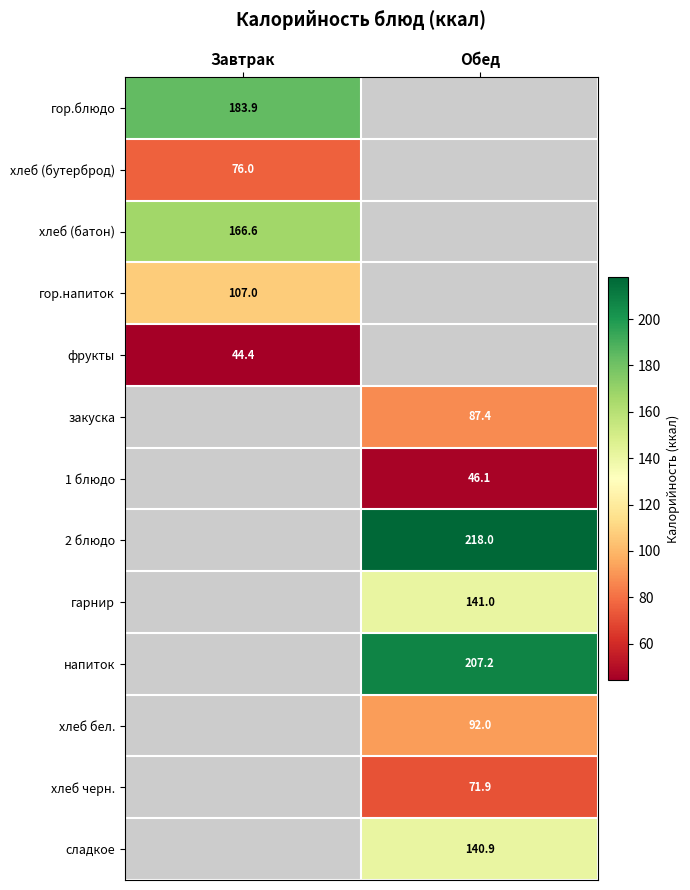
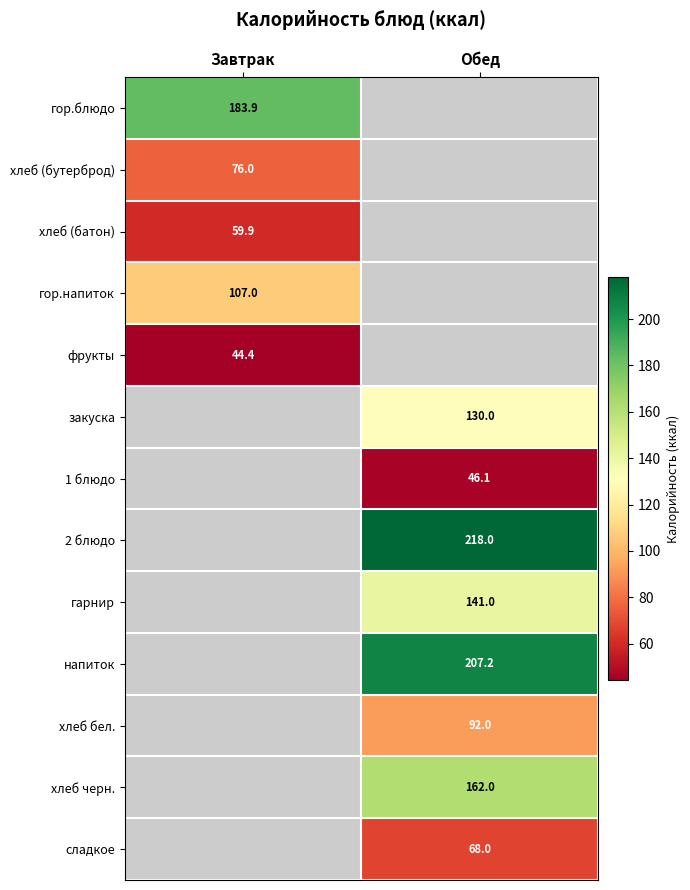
  {
    "гор.блюдо": {
      "Завтрак": 183.9
    },
    "хлеб (бутерброд)": {
      "Завтрак": 76.0
    },
    "хлеб (батон)": {
-     "Завтрак": 166.6
+     "Завтрак": 59.9
    },
    "гор.напиток": {
      "Завтрак": 107.0
    },
    "фрукты": {
      "Завтрак": 44.4
    },
    "закуска": {
-     "Обед": 87.4
+     "Обед": 130.0
    },
    "1 блюдо": {
      "Обед": 46.1
    },
    "2 блюдо": {
      "Обед": 218.0
    },
    "гарнир": {
      "Обед": 141.0
    },
    "напиток": {
      "Обед": 207.2
    },
    "хлеб бел.": {
      "Обед": 92.0
    },
    "хлеб черн.": {
-     "Обед": 71.9
+     "Обед": 162.0
    },
    "сладкое": {
-     "Обед": 140.9
+     "Обед": 68.0
    }
  }
